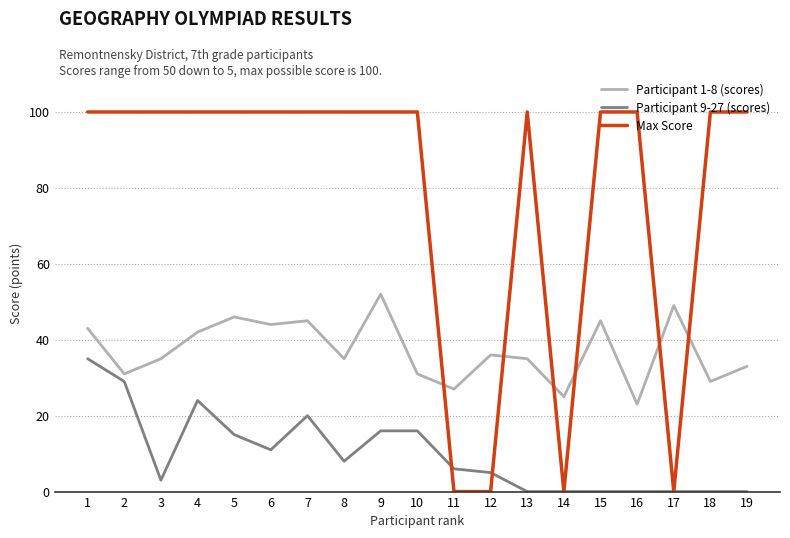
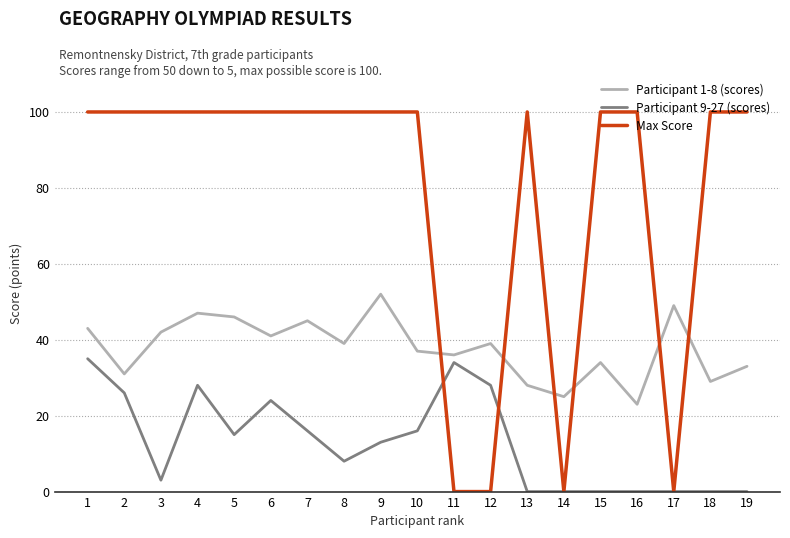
  {
    "Participant 1-8 (scores)": {
      "1": 43,
      "2": 31,
-     "3": 35,
-     "4": 42,
+     "3": 42,
+     "4": 47,
      "5": 46,
-     "6": 44,
+     "6": 41,
      "7": 45,
-     "8": 35,
+     "8": 39,
      "9": 52,
-     "10": 31,
-     "11": 27,
-     "12": 36,
-     "13": 35,
+     "10": 37,
+     "11": 36,
+     "12": 39,
+     "13": 28,
      "14": 25,
-     "15": 45,
+     "15": 34,
      "16": 23,
      "17": 49,
      "18": 29,
      "19": 33
    },
    "Participant 9-27 (scores)": {
      "1": 35,
-     "2": 29,
+     "2": 26,
      "3": 3,
-     "4": 24,
+     "4": 28,
      "5": 15,
-     "6": 11,
-     "7": 20,
+     "6": 24,
+     "7": 16,
      "8": 8,
-     "9": 16,
+     "9": 13,
      "10": 16,
-     "11": 6,
-     "12": 5,
+     "11": 34,
+     "12": 28,
      "13": 0,
      "15": 0,
      "16": 0,
      "18": 0,
      "19": 0
    },
    "Max Score": {
      "1": 100,
      "2": 100,
      "3": 100,
      "4": 100,
      "5": 100,
      "6": 100,
      "7": 100,
      "8": 100,
      "9": 100,
      "10": 100,
      "11": 0,
      "12": 0,
      "13": 100,
      "15": 100,
      "16": 100,
      "18": 100,
      "19": 100
    }
  }
